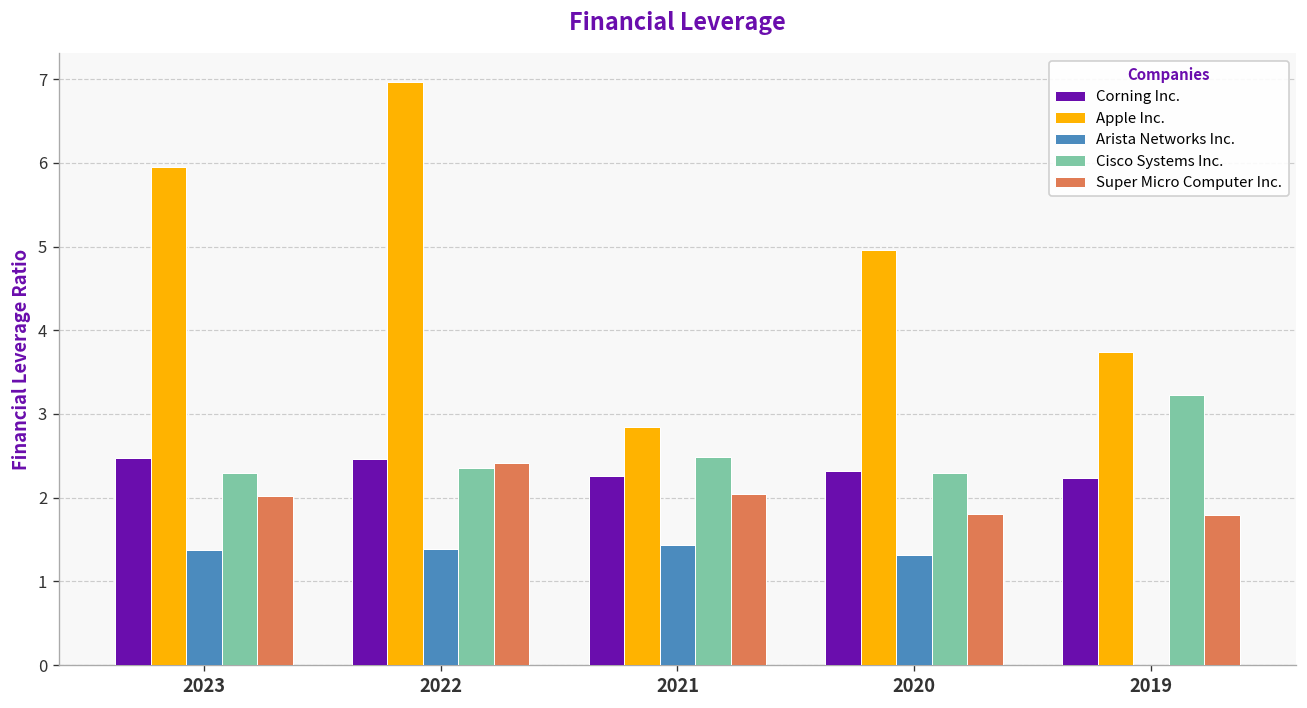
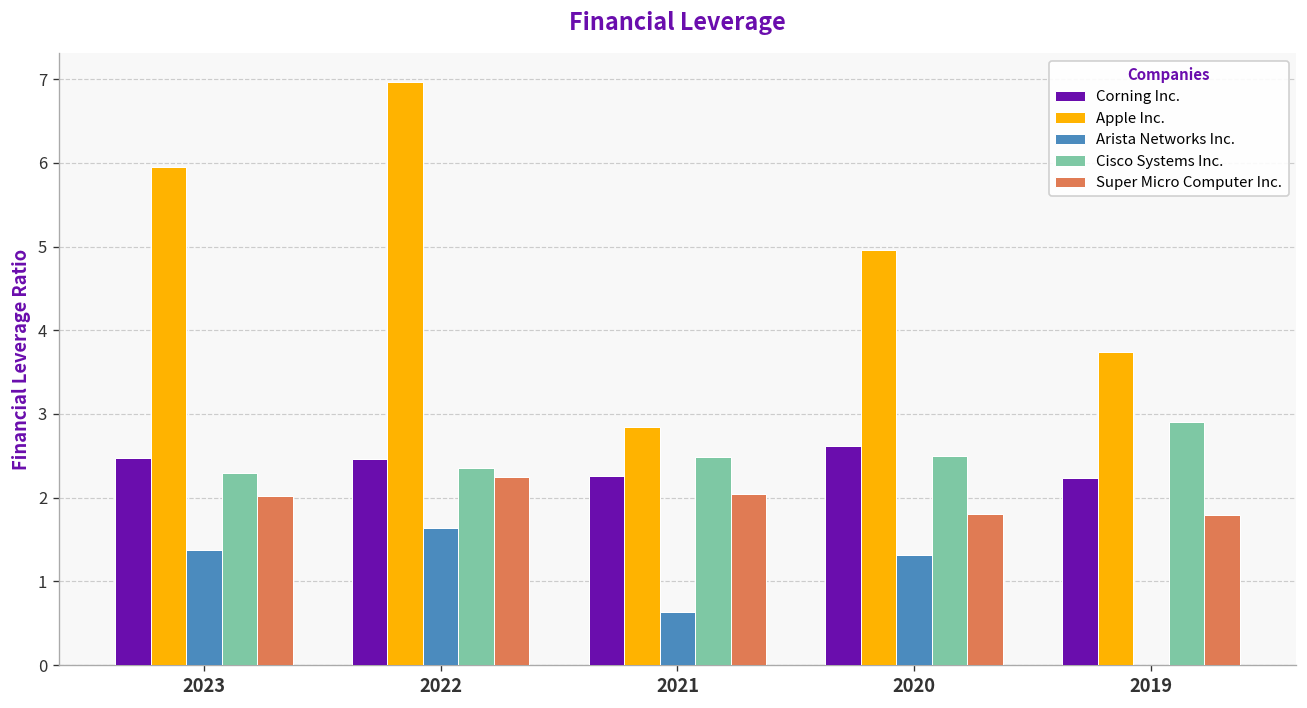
  {
    "Corning Inc.": {
      "2023": 2.5,
      "2022": 2.5,
      "2021": 2.3,
-     "2020": 2.3,
+     "2020": 2.6,
      "2019": 2.2
    },
    "Apple Inc.": {
      "2023": 6.0,
      "2022": 7.0,
      "2021": 2.9,
      "2020": 5.0,
      "2019": 3.7
    },
    "Arista Networks Inc.": {
      "2023": 1.4,
-     "2022": 1.4,
-     "2021": 1.4,
+     "2022": 1.6,
+     "2021": 0.6,
      "2020": 1.3,
      "2019": 0.0
    },
    "Cisco Systems Inc.": {
      "2023": 2.3,
      "2022": 2.4,
      "2021": 2.5,
-     "2020": 2.3,
-     "2019": 3.2
+     "2020": 2.5,
+     "2019": 2.9
    },
    "Super Micro Computer Inc.": {
      "2023": 2.0,
-     "2022": 2.4,
+     "2022": 2.3,
      "2021": 2.1,
      "2020": 1.8,
      "2019": 1.8
    }
  }
